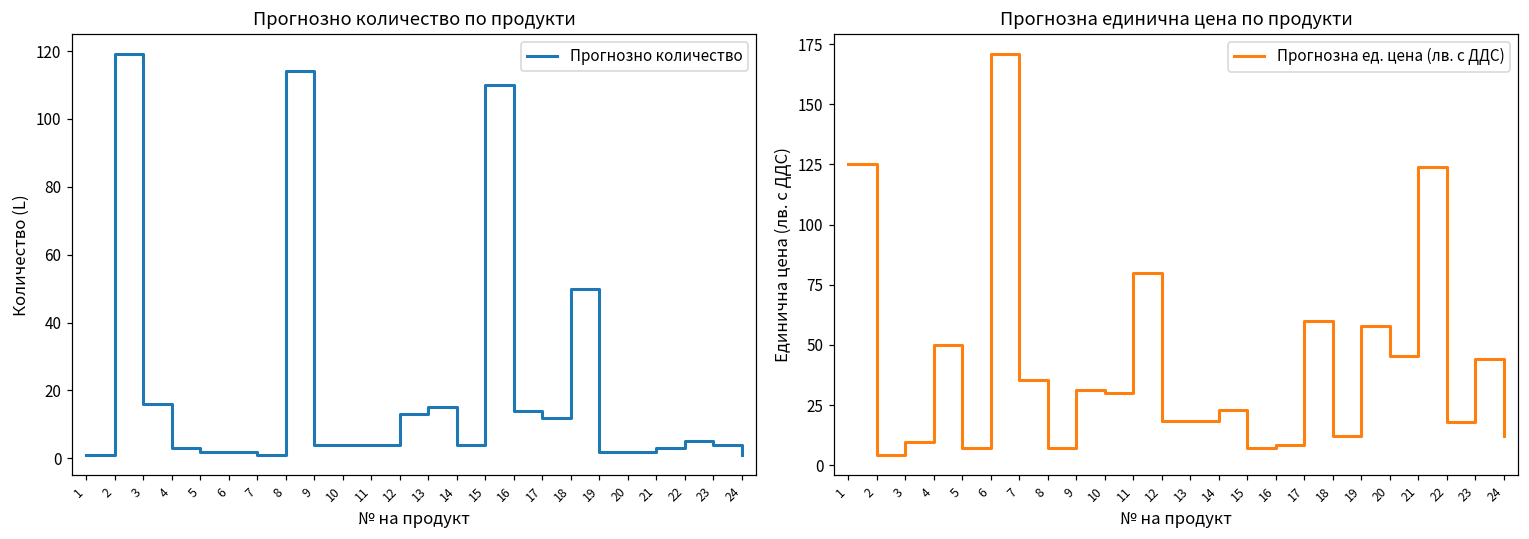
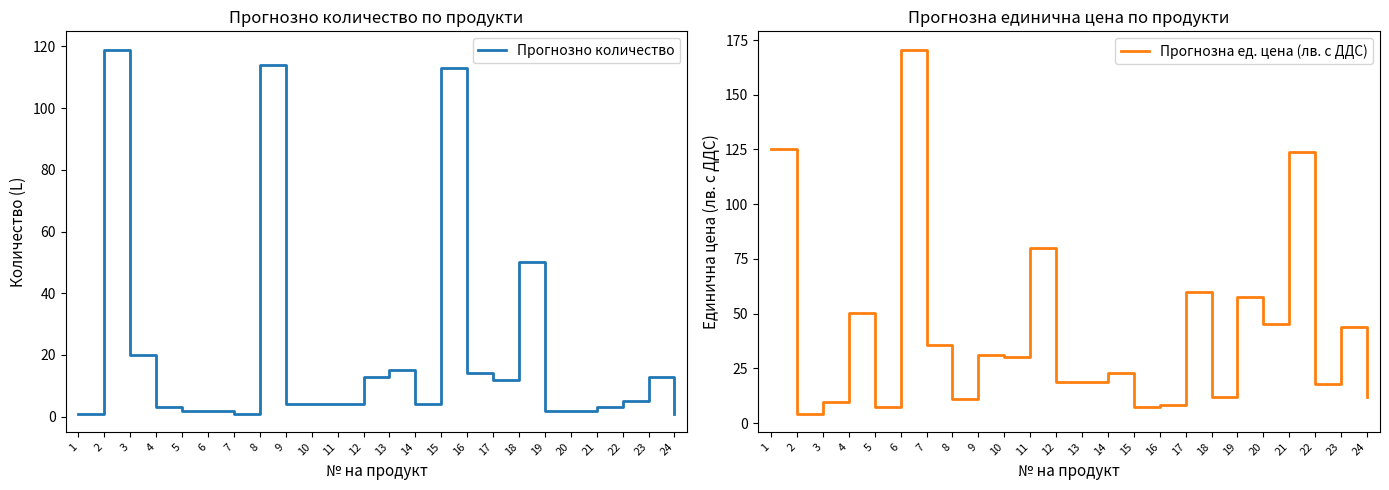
  {
    "Прогнозно количество по продукти": {
      "1": 1,
      "2": 119,
-     "3": 16,
+     "3": 20,
      "4": 3,
      "5": 2,
      "6": 2,
      "7": 1,
      "8": 114,
      "9": 4,
      "10": 4,
      "11": 4,
      "12": 13,
      "13": 15,
      "14": 4,
-     "15": 110,
+     "15": 113,
      "16": 14,
      "17": 12,
      "18": 50,
      "19": 2,
      "20": 2,
      "21": 3,
      "22": 5,
-     "23": 4,
+     "23": 13,
      "24": 1
    },
    "Прогнозна единична цена по продукти": {
      "1": 125,
      "2": 4,
      "3": 10,
      "4": 50,
      "5": 7,
      "6": 171,
      "7": 36,
-     "8": 7,
+     "8": 11,
      "9": 31,
      "10": 30,
      "11": 80,
      "12": 19,
      "13": 19,
      "14": 23,
      "15": 7,
      "16": 8,
      "17": 60,
      "18": 12,
      "19": 58,
      "20": 45,
      "21": 124,
      "22": 18,
      "23": 44,
      "24": 12
    }
  }
